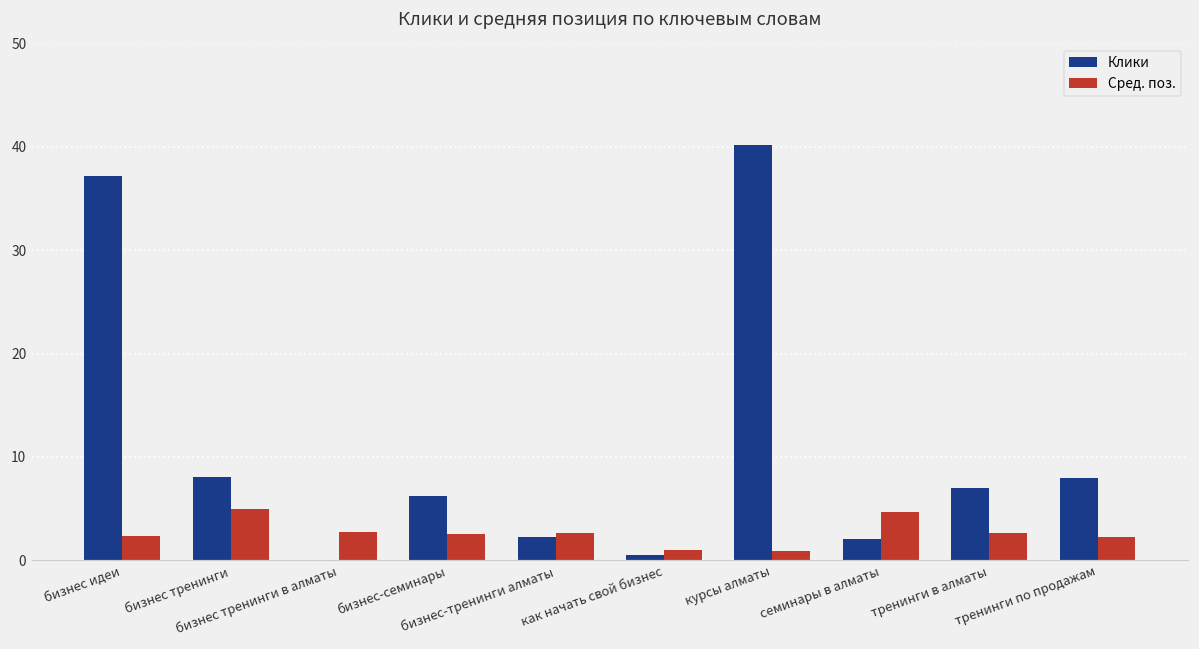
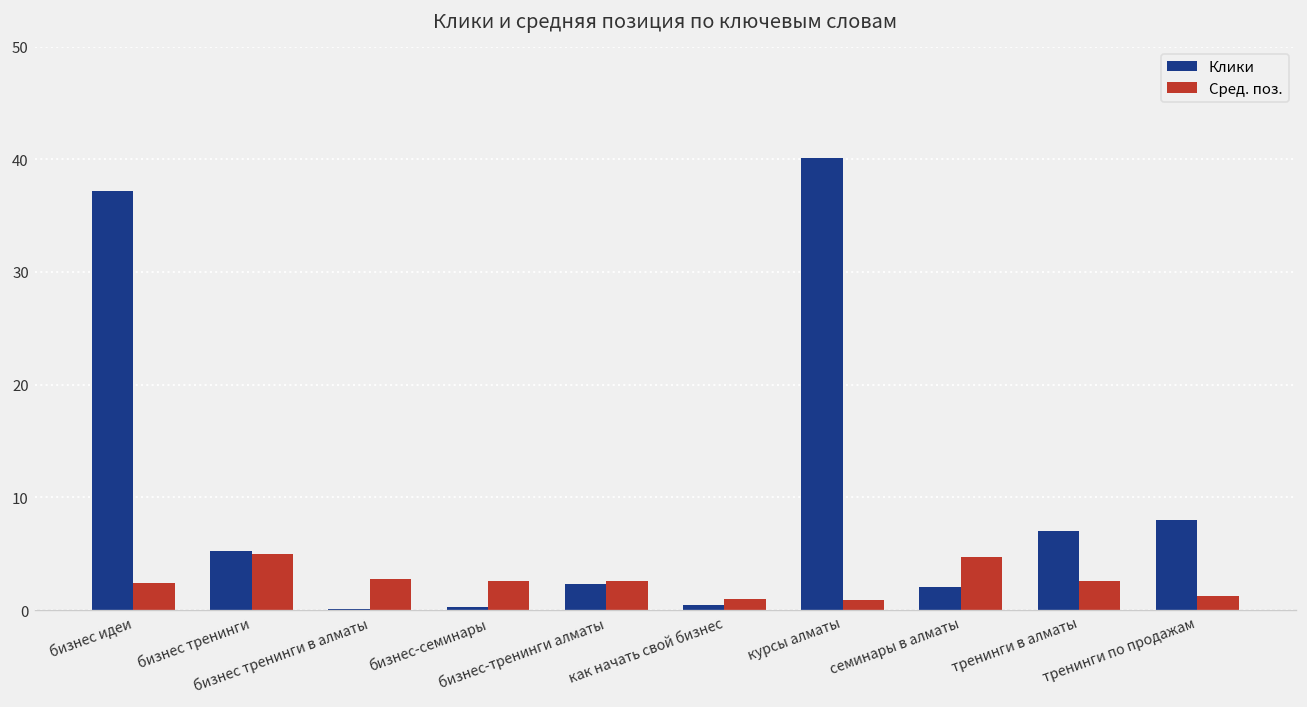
  {
    "Клики": {
      "бизнес идеи": 37,
-     "бизнес тренинги": 8,
-     "бизнес-семинары": 6,
+     "бизнес тренинги": 5,
+     "бизнес-семинары": 0,
      "бизнес-тренинги алматы": 2,
      "как начать свой бизнес": 0,
      "курсы алматы": 40,
      "семинары в алматы": 2,
      "тренинги в алматы": 7,
      "тренинги по продажам": 8
    },
    "Сред. поз.": {
      "бизнес идеи": 2,
      "бизнес тренинги": 5,
      "бизнес тренинги в алматы": 3,
      "бизнес-семинары": 3,
      "бизнес-тренинги алматы": 3,
      "как начать свой бизнес": 1,
      "курсы алматы": 1,
      "семинары в алматы": 5,
      "тренинги в алматы": 3,
-     "тренинги по продажам": 2
+     "тренинги по продажам": 1
    }
  }
